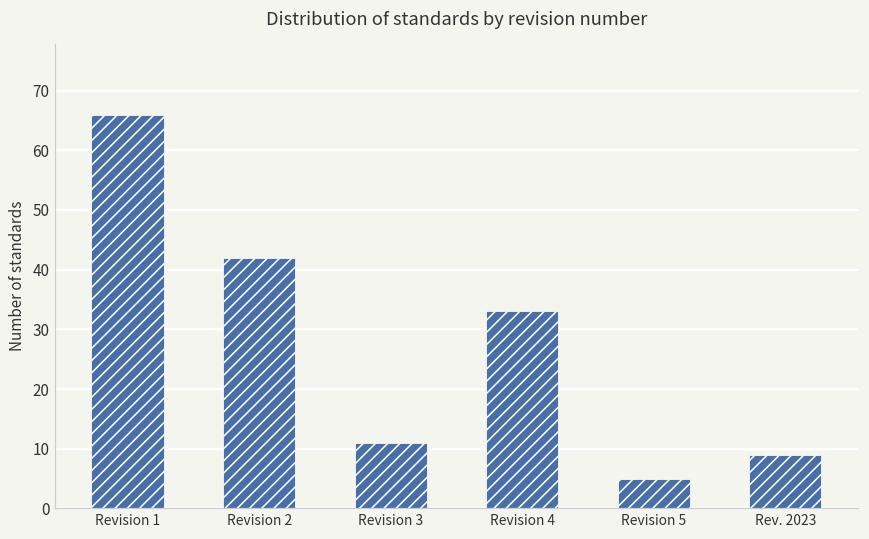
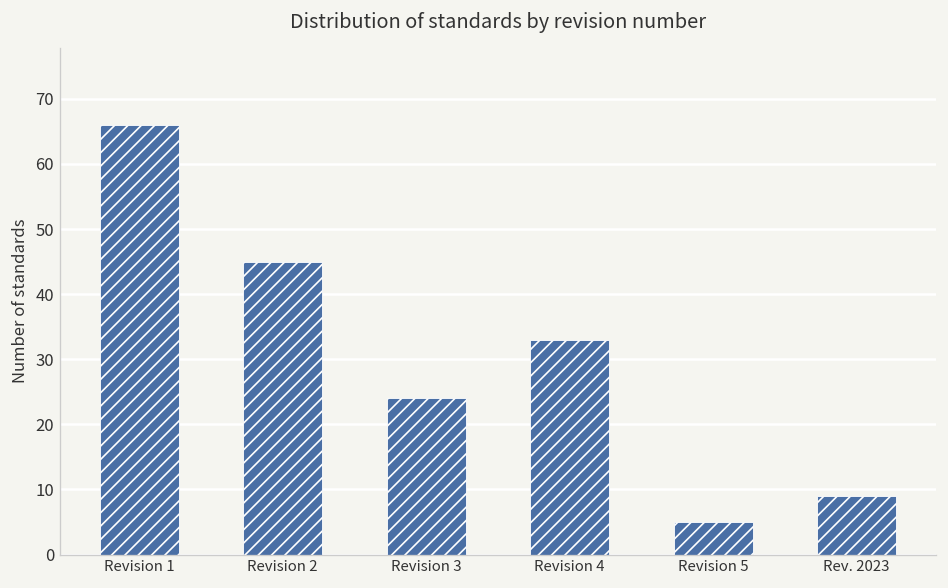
  {
    "Revision 1": 66,
-   "Revision 2": 42,
-   "Revision 3": 11,
+   "Revision 2": 45,
+   "Revision 3": 24,
    "Revision 4": 33,
    "Revision 5": 5,
    "Rev. 2023": 9
  }
